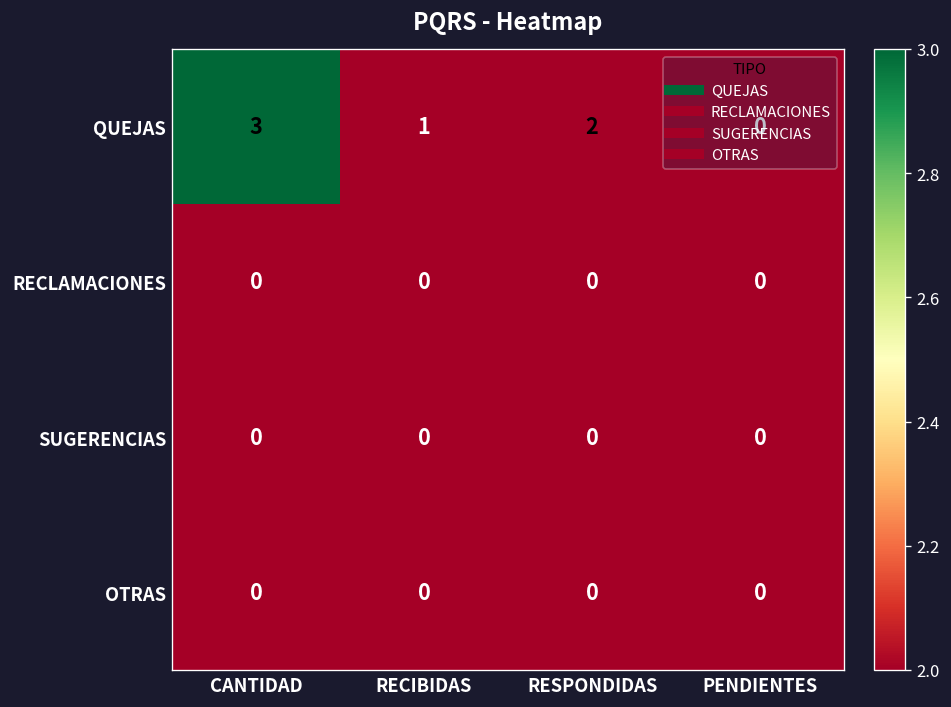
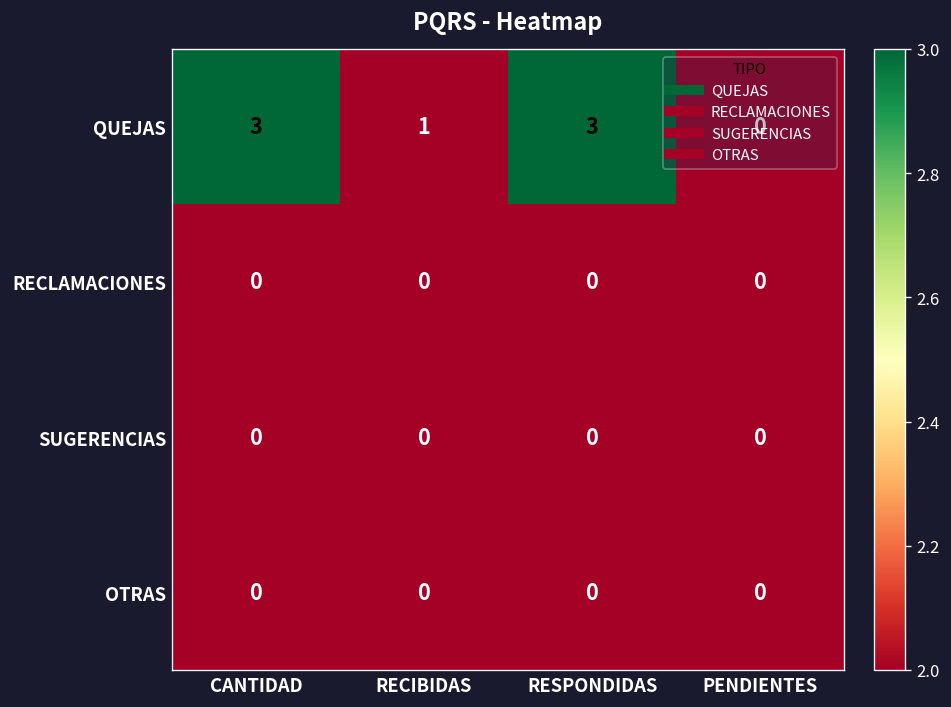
  {
    "QUEJAS": {
      "CANTIDAD": 3,
      "RECIBIDAS": 1,
-     "RESPONDIDAS": 2
+     "RESPONDIDAS": 3
    },
    "RECLAMACIONES": {
      "CANTIDAD": 0,
      "RECIBIDAS": 0,
      "RESPONDIDAS": 0,
      "PENDIENTES": 0
    },
    "SUGERENCIAS": {
      "CANTIDAD": 0,
      "RECIBIDAS": 0,
      "RESPONDIDAS": 0,
      "PENDIENTES": 0
    },
    "OTRAS": {
      "CANTIDAD": 0,
      "RECIBIDAS": 0,
      "RESPONDIDAS": 0,
      "PENDIENTES": 0
    }
  }
